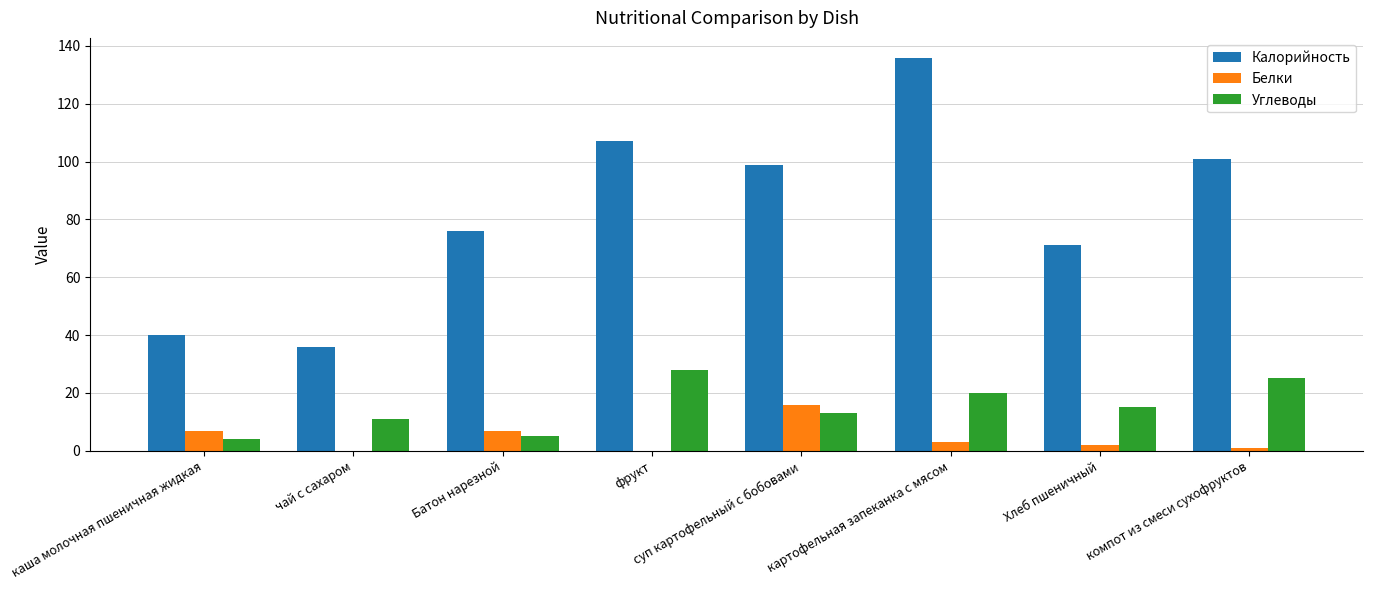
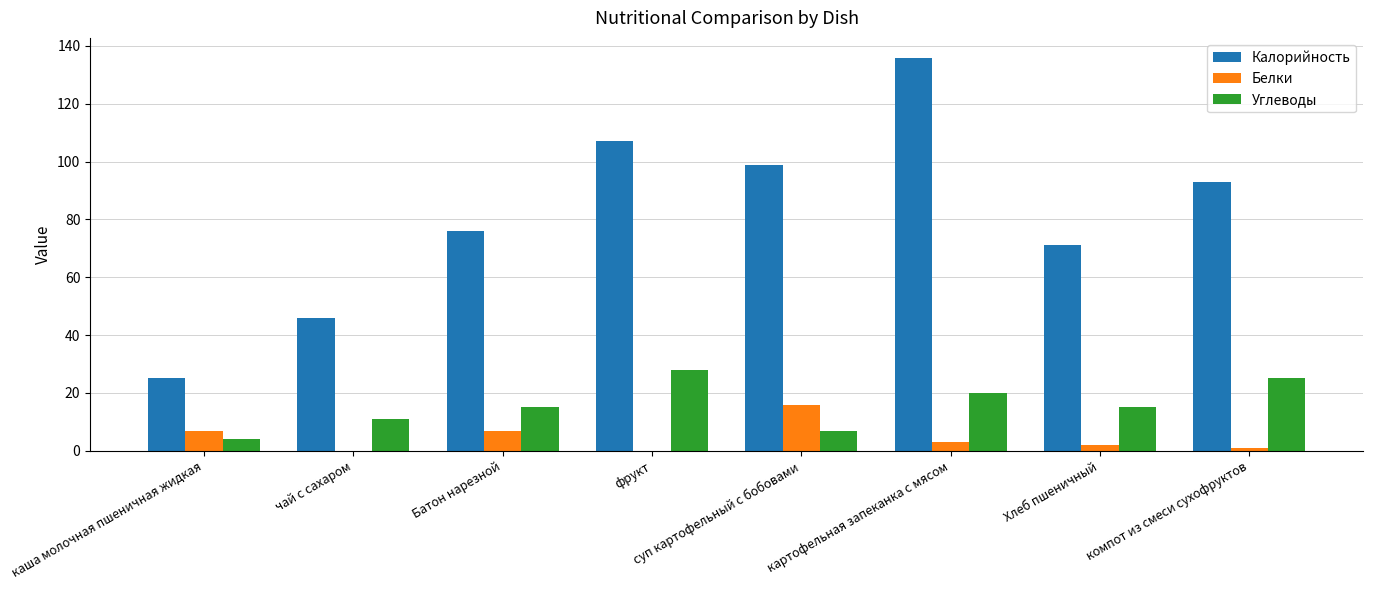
  {
    "Калорийность": {
-     "каша молочная пшеничная жидкая": 40,
-     "чай с сахаром": 36,
+     "каша молочная пшеничная жидкая": 25,
+     "чай с сахаром": 46,
      "Батон нарезной": 76,
      "фрукт": 107,
      "суп картофельный с бобовами": 99,
      "картофельная запеканка с мясом": 136,
      "Хлеб пшеничный": 71,
-     "компот из смеси сухофруктов": 101
+     "компот из смеси сухофруктов": 93
    },
    "Белки": {
      "каша молочная пшеничная жидкая": 7,
      "чай с сахаром": 0,
      "Батон нарезной": 7,
      "фрукт": 0,
      "суп картофельный с бобовами": 16,
      "картофельная запеканка с мясом": 3,
      "Хлеб пшеничный": 2,
      "компот из смеси сухофруктов": 1
    },
    "Углеводы": {
      "каша молочная пшеничная жидкая": 4,
      "чай с сахаром": 11,
-     "Батон нарезной": 5,
+     "Батон нарезной": 15,
      "фрукт": 28,
-     "суп картофельный с бобовами": 13,
+     "суп картофельный с бобовами": 7,
      "картофельная запеканка с мясом": 20,
      "Хлеб пшеничный": 15,
      "компот из смеси сухофруктов": 25
    }
  }
